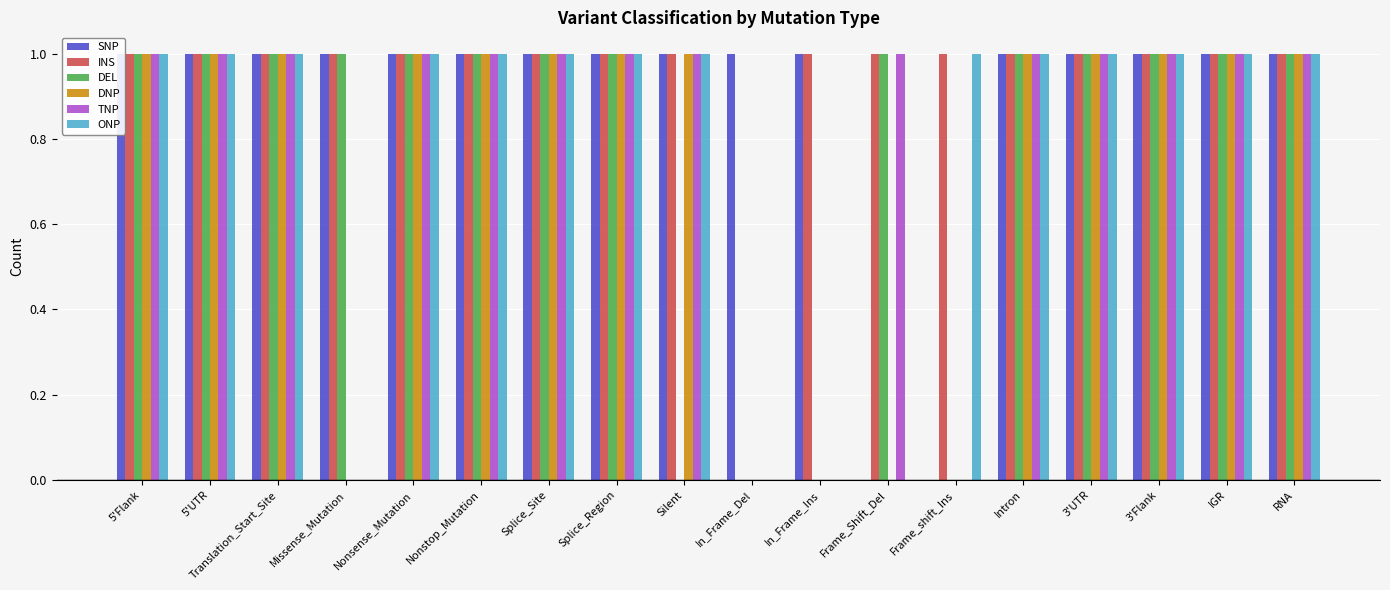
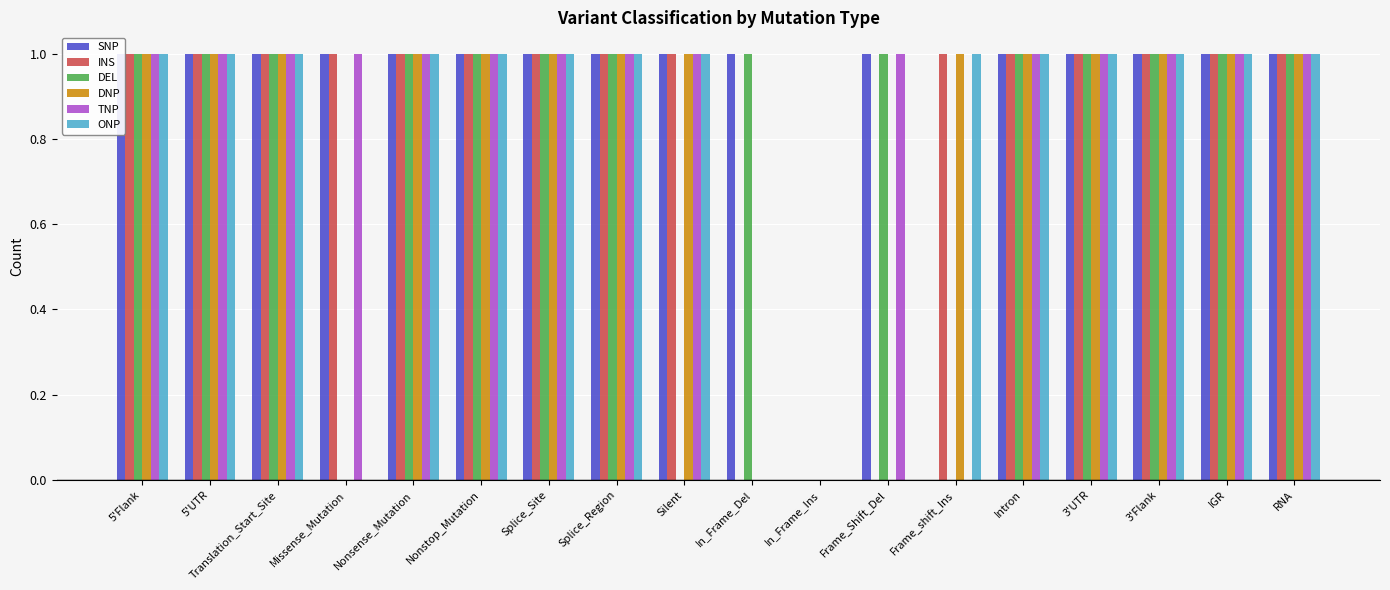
  {
    "SNP": {
      "5'UTR": 1,
      "Translation_Start_Site": 1,
      "Missense_Mutation": 1,
      "Nonsense_Mutation": 1,
      "Nonstop_Mutation": 1,
      "Splice_Site": 1,
      "Splice_Region": 1,
      "Silent": 1,
      "In_Frame_Del": 1,
-     "In_Frame_Ins": 1,
-     "Frame_Shift_Del": 0,
+     "In_Frame_Ins": 0,
+     "Frame_Shift_Del": 1,
      "Frame_shift_Ins": 0,
      "Intron": 1,
      "3'UTR": 1,
      "3'Flank": 1,
      "IGR": 1,
      "RNA": 1
    },
    "INS": {
      "5'Flank": 1,
      "5'UTR": 1,
      "Translation_Start_Site": 1,
      "Missense_Mutation": 1,
      "Nonsense_Mutation": 1,
      "Nonstop_Mutation": 1,
      "Splice_Site": 1,
      "Splice_Region": 1,
      "Silent": 1,
      "In_Frame_Del": 0,
-     "In_Frame_Ins": 1,
-     "Frame_Shift_Del": 1,
+     "In_Frame_Ins": 0,
+     "Frame_Shift_Del": 0,
      "Frame_shift_Ins": 1,
      "Intron": 1,
      "3'UTR": 1,
      "3'Flank": 1,
      "IGR": 1,
      "RNA": 1
    },
    "DEL": {
      "5'Flank": 1,
      "5'UTR": 1,
      "Translation_Start_Site": 1,
-     "Missense_Mutation": 1,
+     "Missense_Mutation": 0,
      "Nonsense_Mutation": 1,
      "Nonstop_Mutation": 1,
      "Splice_Site": 1,
      "Splice_Region": 1,
      "Silent": 0,
-     "In_Frame_Del": 0,
+     "In_Frame_Del": 1,
      "In_Frame_Ins": 0,
      "Frame_Shift_Del": 1,
      "Frame_shift_Ins": 0,
      "Intron": 1,
      "3'UTR": 1,
      "3'Flank": 1,
      "IGR": 1,
      "RNA": 1
    },
    "DNP": {
      "5'Flank": 1,
      "5'UTR": 1,
      "Translation_Start_Site": 1,
      "Missense_Mutation": 0,
      "Nonsense_Mutation": 1,
      "Nonstop_Mutation": 1,
      "Splice_Site": 1,
      "Splice_Region": 1,
      "Silent": 1,
      "In_Frame_Del": 0,
      "In_Frame_Ins": 0,
      "Frame_Shift_Del": 0,
-     "Frame_shift_Ins": 0,
+     "Frame_shift_Ins": 1,
      "Intron": 1,
      "3'UTR": 1,
      "3'Flank": 1,
      "IGR": 1,
      "RNA": 1
    },
    "TNP": {
      "5'Flank": 1,
      "5'UTR": 1,
      "Translation_Start_Site": 1,
-     "Missense_Mutation": 0,
+     "Missense_Mutation": 1,
      "Nonsense_Mutation": 1,
      "Nonstop_Mutation": 1,
      "Splice_Site": 1,
      "Splice_Region": 1,
      "Silent": 1,
      "In_Frame_Del": 0,
      "In_Frame_Ins": 0,
      "Frame_Shift_Del": 1,
      "Frame_shift_Ins": 0,
      "Intron": 1,
      "3'UTR": 1,
      "3'Flank": 1,
      "IGR": 1,
      "RNA": 1
    },
    "ONP": {
      "5'Flank": 1,
      "5'UTR": 1,
      "Translation_Start_Site": 1,
      "Missense_Mutation": 0,
      "Nonsense_Mutation": 1,
      "Nonstop_Mutation": 1,
      "Splice_Site": 1,
      "Splice_Region": 1,
      "Silent": 1,
      "In_Frame_Del": 0,
      "In_Frame_Ins": 0,
      "Frame_Shift_Del": 0,
      "Frame_shift_Ins": 1,
      "Intron": 1,
      "3'UTR": 1,
      "3'Flank": 1,
      "IGR": 1,
      "RNA": 1
    }
  }
